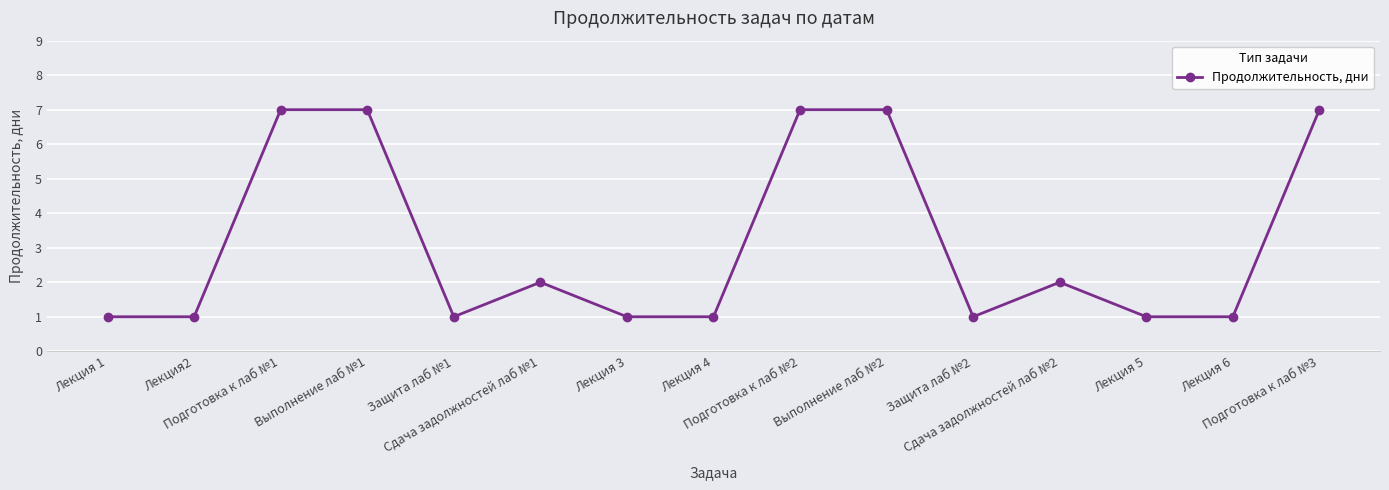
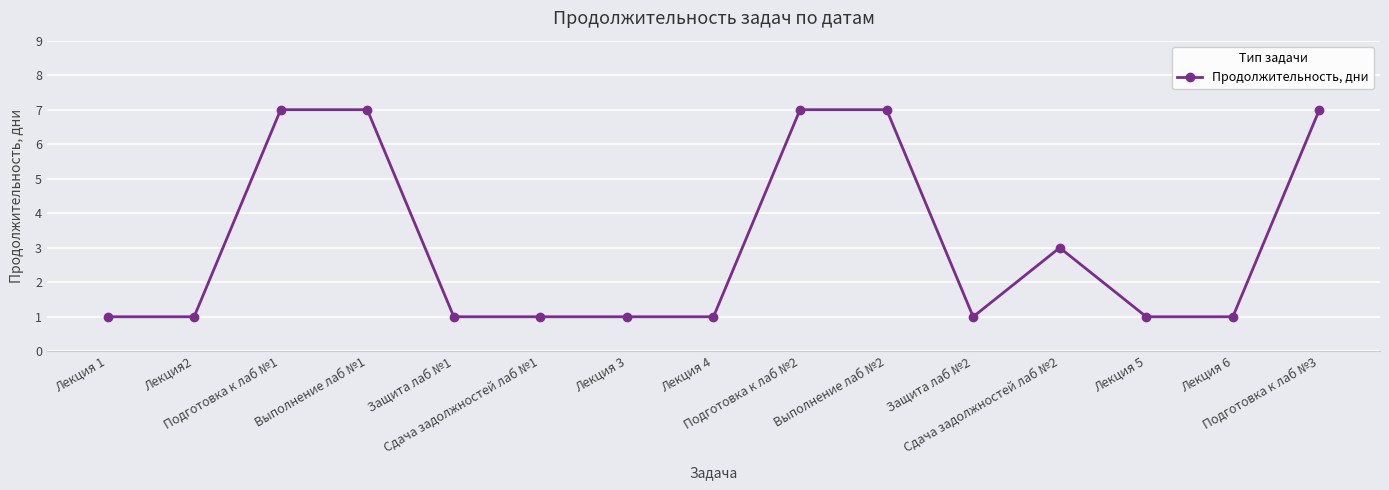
  {
    "Лекция 1": 1,
    "Лекция2": 1,
    "Подготовка к лаб №1": 7,
    "Выполнение лаб №1": 7,
    "Защита лаб №1": 1,
-   "Сдача задолжностей лаб №1": 2,
+   "Сдача задолжностей лаб №1": 1,
    "Лекция 3": 1,
    "Лекция 4": 1,
    "Подготовка к лаб №2": 7,
    "Выполнение лаб №2": 7,
    "Защита лаб №2": 1,
-   "Сдача задолжностей лаб №2": 2,
+   "Сдача задолжностей лаб №2": 3,
    "Лекция 5": 1,
    "Лекция 6": 1,
    "Подготовка к лаб №3": 7
  }
